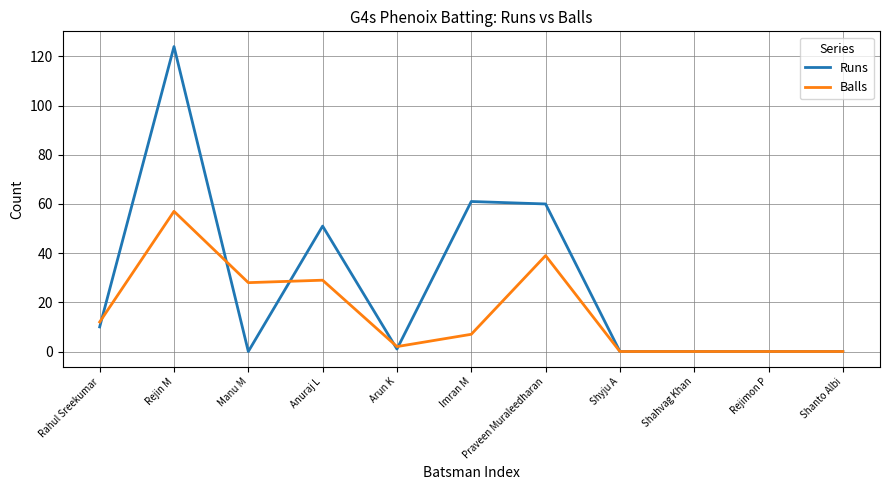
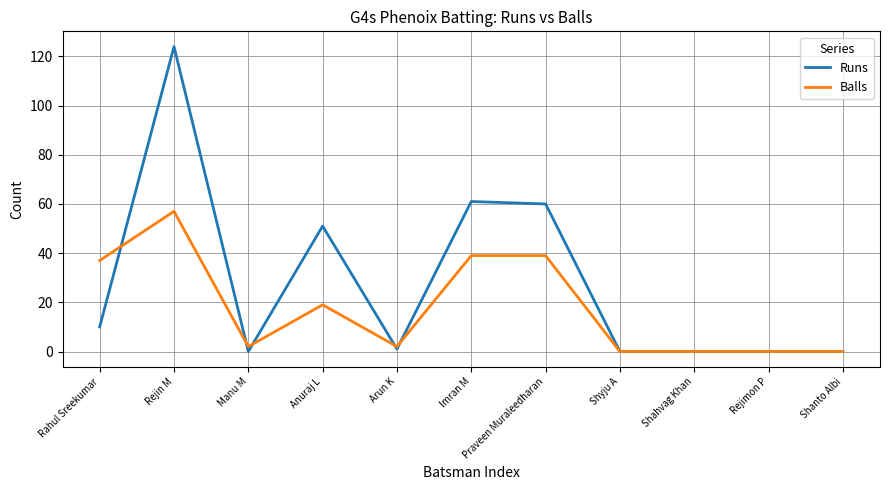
  {
    "Runs": {
      "Rahul Sreekumar": 10,
      "Rejin M": 124,
      "Manu M": 0,
      "Anuraj L": 51,
      "Imran M": 61,
      "Praveen Muraleedharan": 60
    },
    "Balls": {
-     "Rahul Sreekumar": 12,
+     "Rahul Sreekumar": 37,
      "Rejin M": 57,
-     "Manu M": 28,
-     "Anuraj L": 29,
-     "Imran M": 7,
+     "Manu M": 2,
+     "Anuraj L": 19,
+     "Imran M": 39,
      "Praveen Muraleedharan": 39
    }
  }
